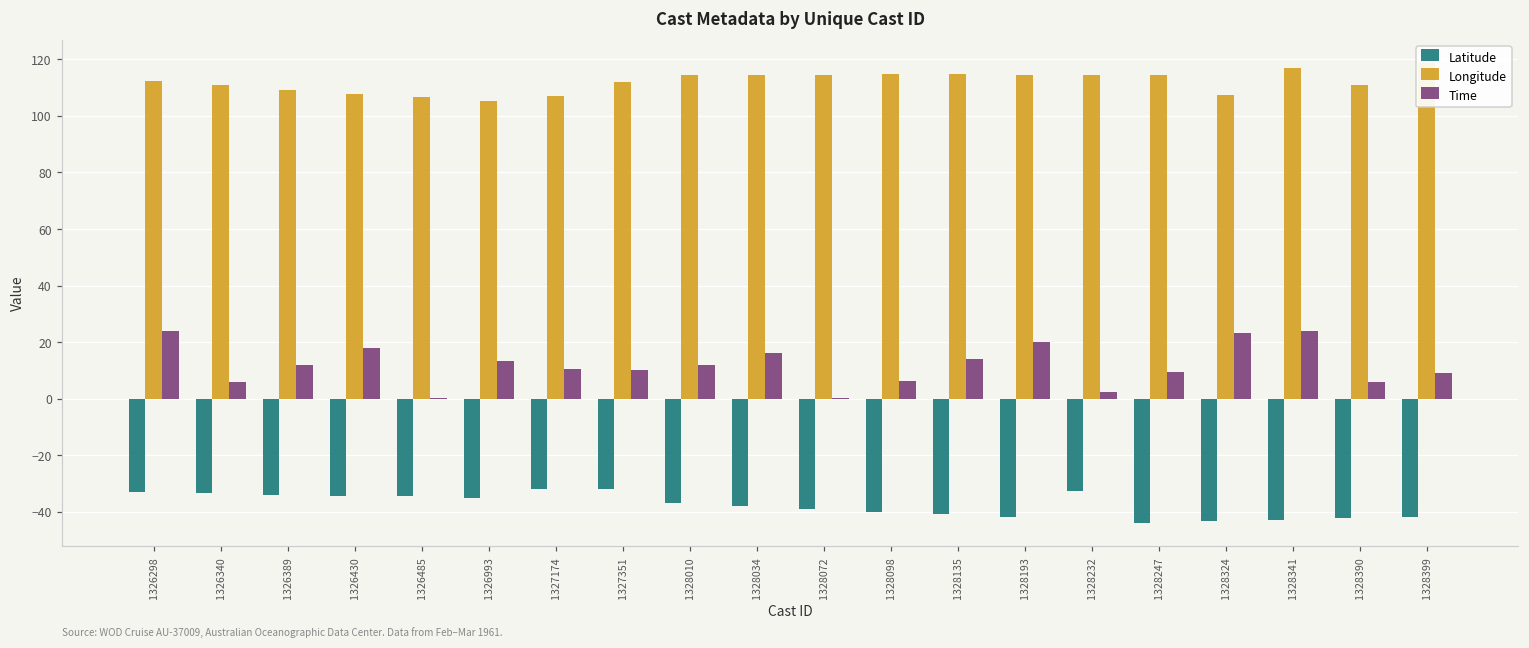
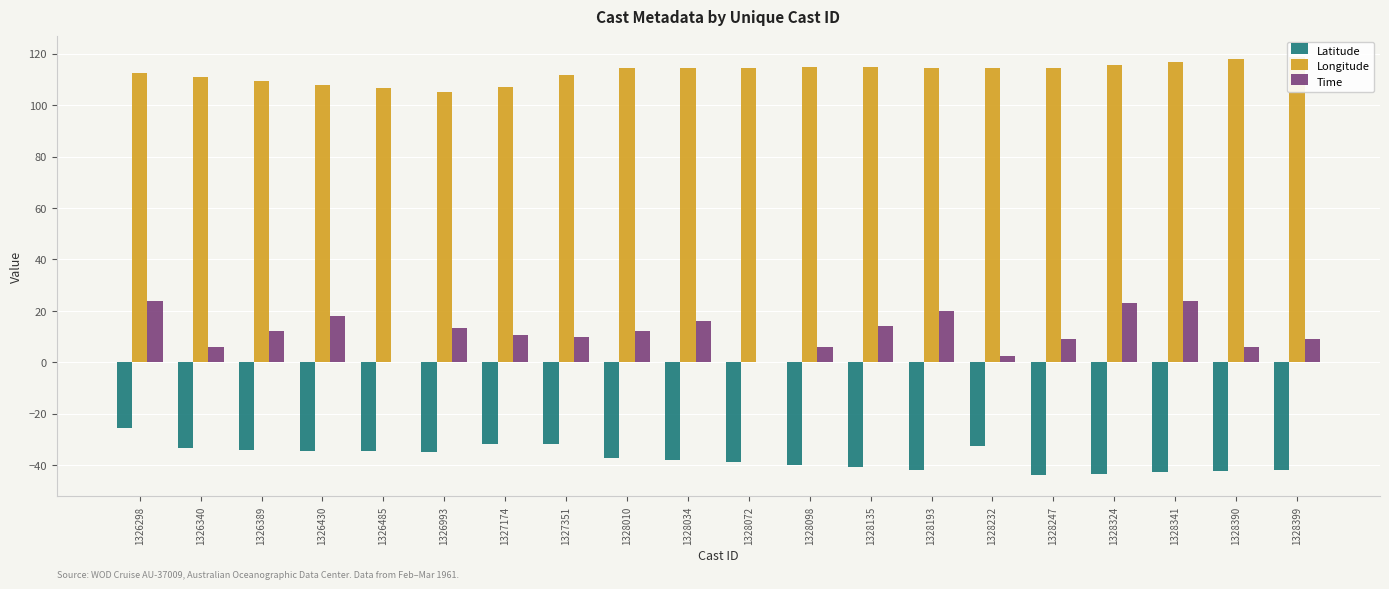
  {
    "Latitude": {
-     "1326298": -33,
+     "1326298": -26,
      "1326340": -33,
      "1326389": -34,
      "1326430": -34,
      "1326485": -34,
      "1326993": -35,
      "1327174": -32,
      "1327351": -32,
      "1328010": -37,
      "1328034": -38,
      "1328072": -39,
      "1328098": -40,
      "1328135": -41,
      "1328193": -42,
      "1328232": -32,
      "1328247": -44,
      "1328324": -43,
      "1328341": -43,
      "1328390": -42,
      "1328399": -42
    },
    "Longitude": {
      "1326298": 112,
      "1326340": 111,
      "1326389": 109,
      "1326430": 108,
      "1326485": 107,
      "1326993": 105,
      "1327174": 107,
      "1327351": 112,
      "1328010": 114,
      "1328034": 114,
      "1328072": 115,
      "1328098": 115,
      "1328135": 115,
      "1328193": 115,
      "1328232": 115,
      "1328247": 115,
-     "1328324": 107,
+     "1328324": 116,
      "1328341": 117,
-     "1328390": 111
+     "1328390": 118
    },
    "Time": {
      "1326298": 24,
      "1326340": 6,
      "1326389": 12,
      "1326430": 18,
      "1326993": 13,
      "1327174": 11,
      "1327351": 10,
      "1328010": 12,
      "1328034": 16,
      "1328098": 6,
      "1328135": 14,
      "1328193": 20,
      "1328232": 2,
      "1328247": 9,
      "1328324": 23,
      "1328341": 24,
      "1328390": 6,
      "1328399": 9
    }
  }
